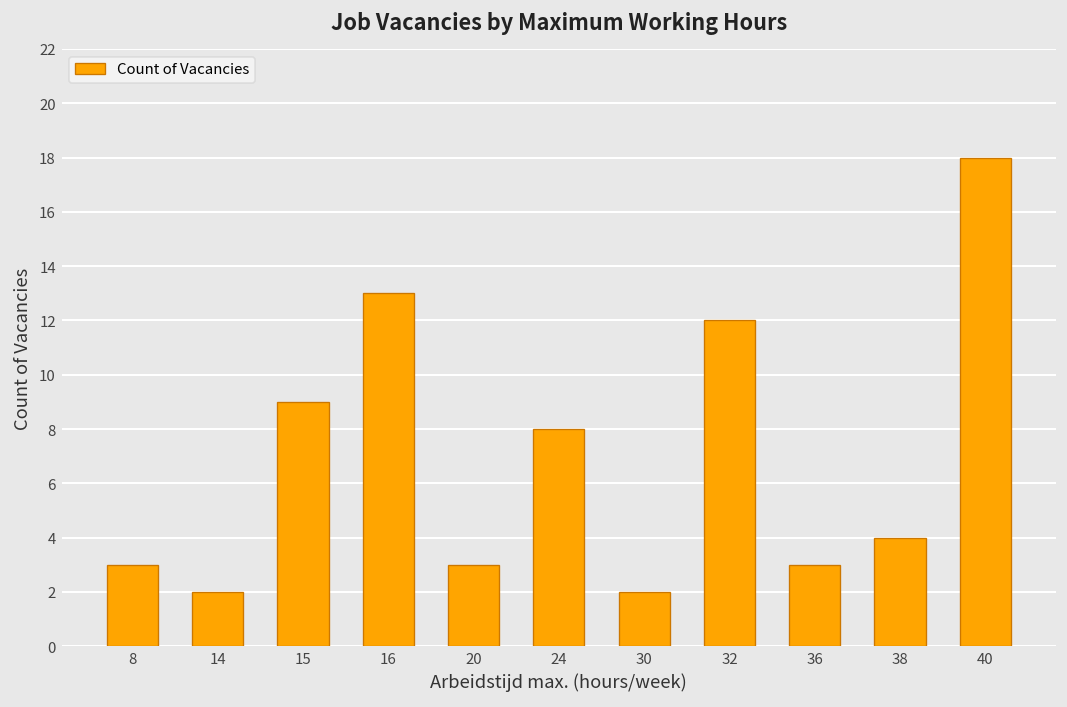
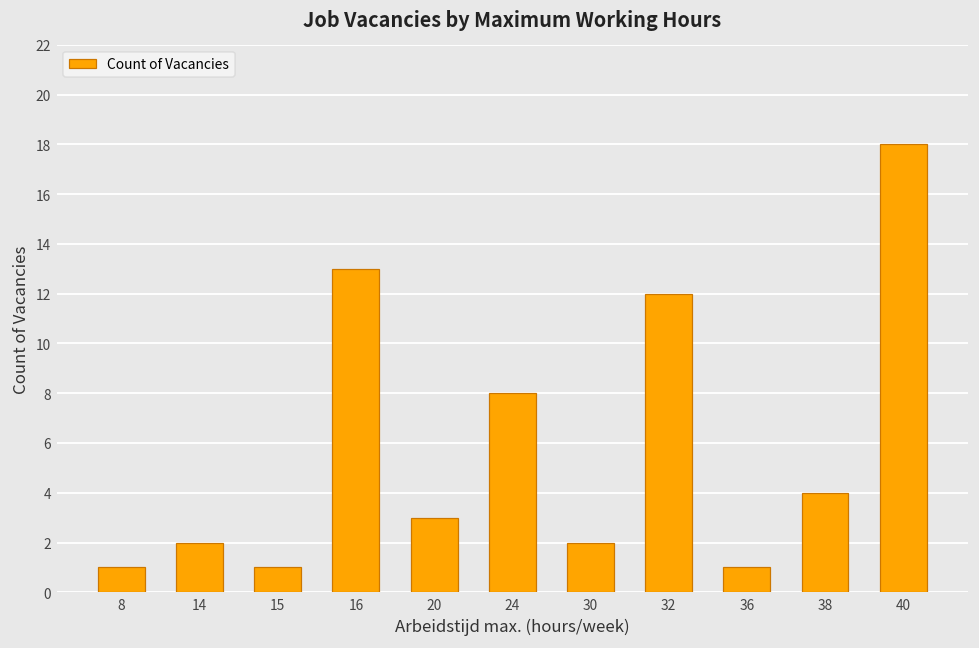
  {
-   "8": 3,
+   "8": 1,
    "14": 2,
-   "15": 9,
+   "15": 1,
    "16": 13,
    "20": 3,
    "24": 8,
    "30": 2,
    "32": 12,
-   "36": 3,
+   "36": 1,
    "38": 4,
    "40": 18
  }
